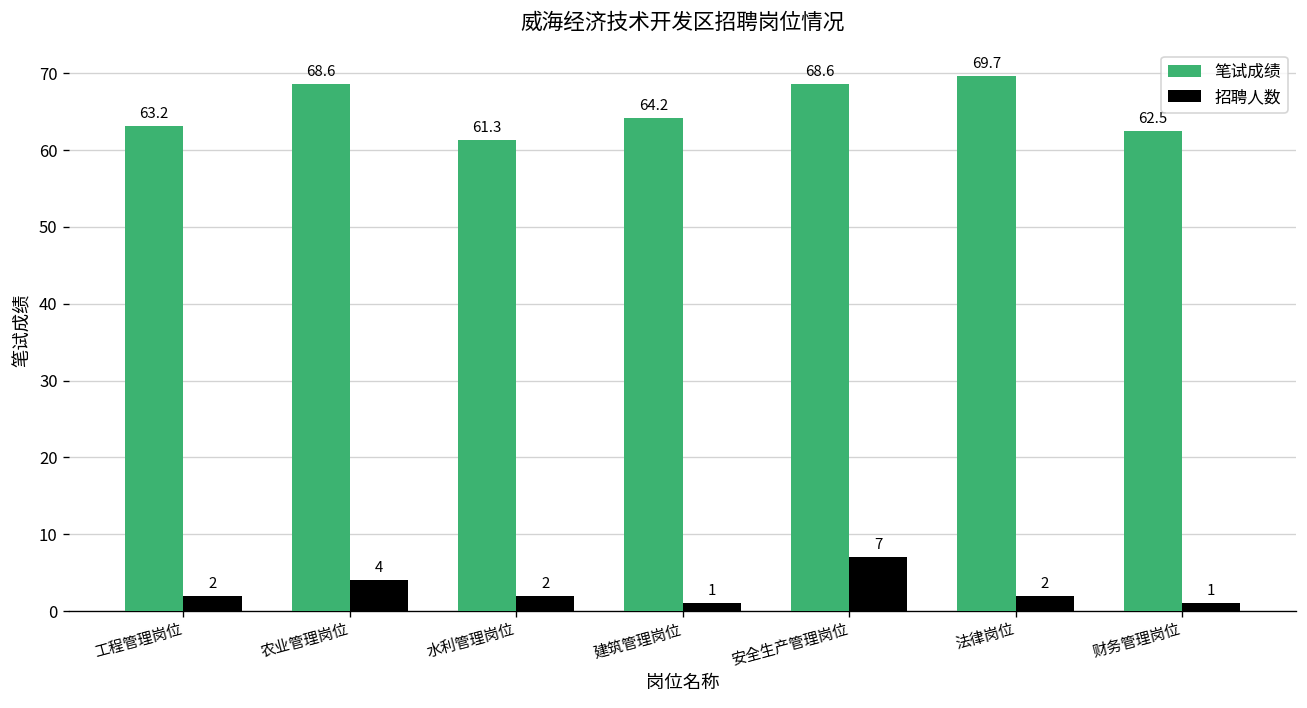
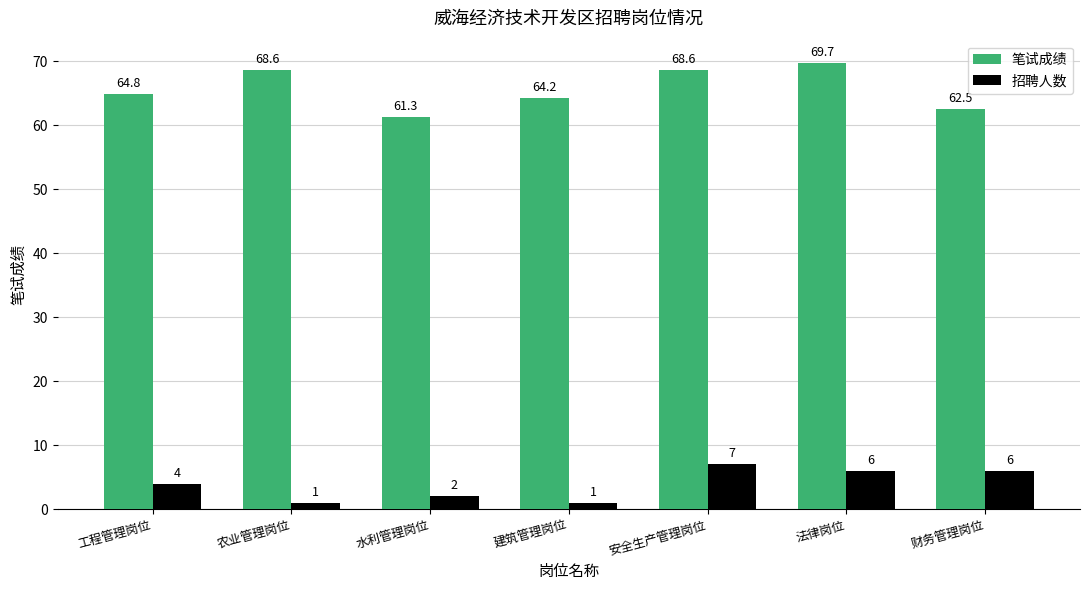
  {
    "笔试成绩": {
-     "工程管理岗位": 63.2,
+     "工程管理岗位": 64.8,
      "农业管理岗位": 68.6,
      "水利管理岗位": 61.3,
      "建筑管理岗位": 64.2,
      "安全生产管理岗位": 68.6,
      "法律岗位": 69.7
    },
    "招聘人数": {
-     "工程管理岗位": 2,
-     "农业管理岗位": 4,
+     "工程管理岗位": 4,
+     "农业管理岗位": 1,
      "水利管理岗位": 2,
      "建筑管理岗位": 1,
      "安全生产管理岗位": 7,
-     "法律岗位": 2,
-     "财务管理岗位": 1
+     "法律岗位": 6,
+     "财务管理岗位": 6
    }
  }
